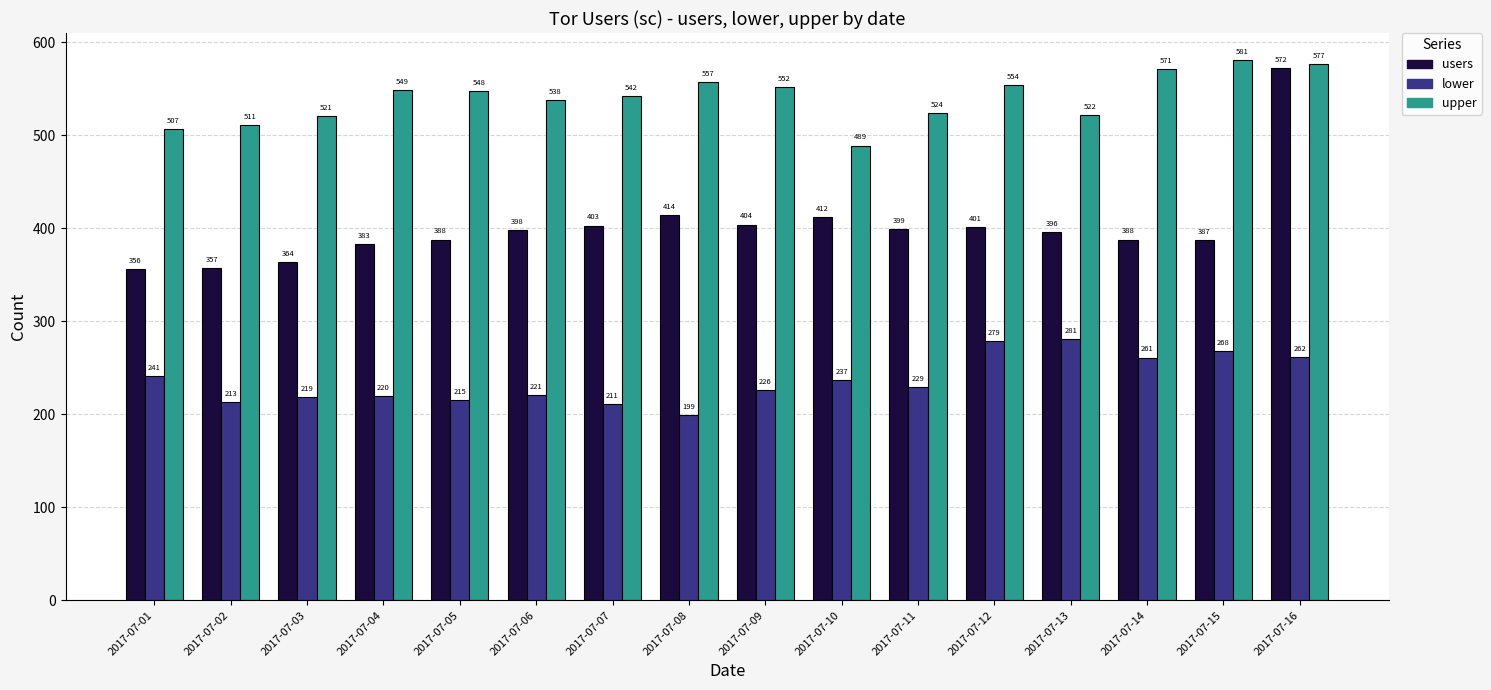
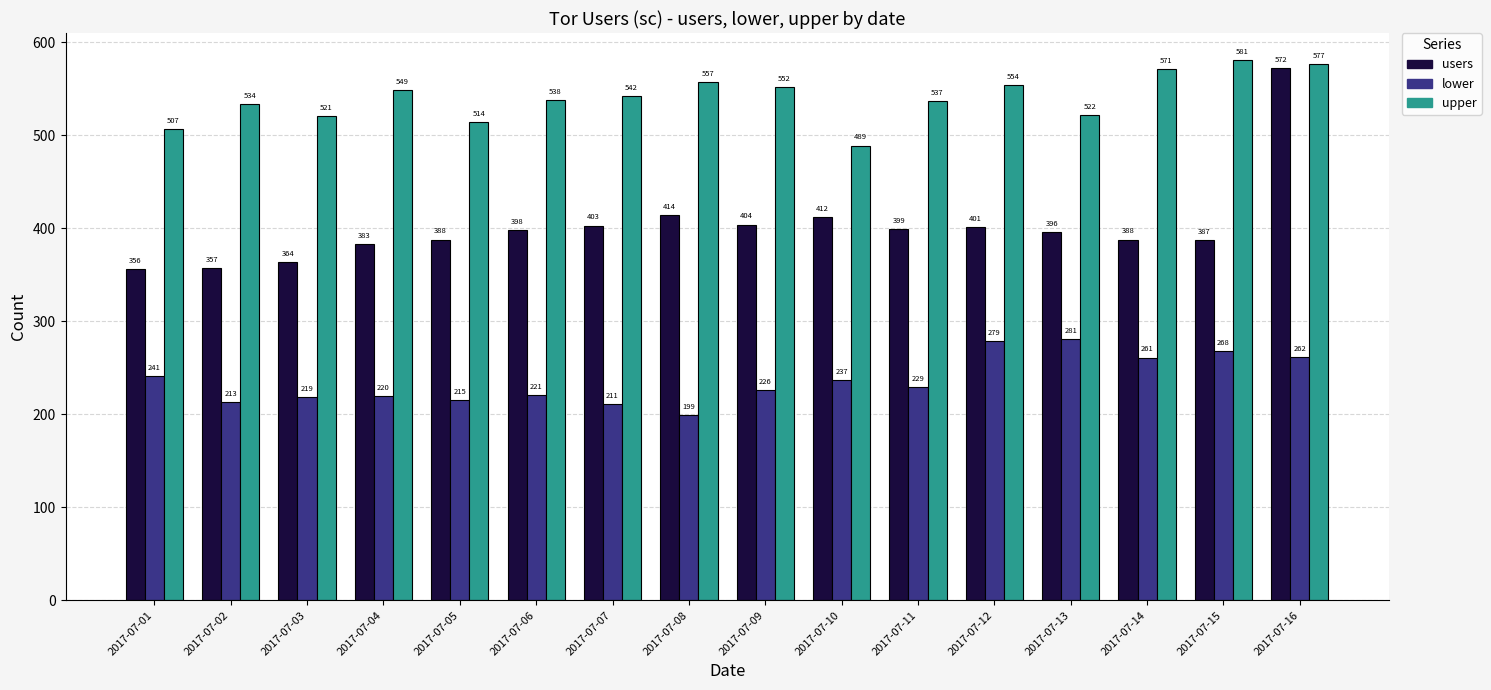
  {
    "users": {
      "2017-07-01": 356,
      "2017-07-02": 357,
      "2017-07-03": 364,
      "2017-07-04": 383,
      "2017-07-05": 388,
      "2017-07-06": 398,
      "2017-07-07": 403,
      "2017-07-08": 414,
      "2017-07-09": 404,
      "2017-07-10": 412,
      "2017-07-11": 399,
      "2017-07-12": 401,
      "2017-07-13": 396,
      "2017-07-14": 388,
      "2017-07-15": 387,
      "2017-07-16": 572
    },
    "lower": {
      "2017-07-01": 241,
      "2017-07-02": 213,
      "2017-07-03": 219,
      "2017-07-04": 220,
      "2017-07-05": 215,
      "2017-07-06": 221,
      "2017-07-07": 211,
      "2017-07-08": 199,
      "2017-07-09": 226,
      "2017-07-10": 237,
      "2017-07-11": 229,
      "2017-07-12": 279,
      "2017-07-13": 281,
      "2017-07-14": 261,
      "2017-07-15": 268,
      "2017-07-16": 262
    },
    "upper": {
      "2017-07-01": 507,
-     "2017-07-02": 511,
+     "2017-07-02": 534,
      "2017-07-03": 521,
      "2017-07-04": 549,
-     "2017-07-05": 548,
+     "2017-07-05": 514,
      "2017-07-06": 538,
      "2017-07-07": 542,
      "2017-07-08": 557,
      "2017-07-09": 552,
      "2017-07-10": 489,
-     "2017-07-11": 524,
+     "2017-07-11": 537,
      "2017-07-12": 554,
      "2017-07-13": 522,
      "2017-07-14": 571,
      "2017-07-15": 581,
      "2017-07-16": 577
    }
  }
